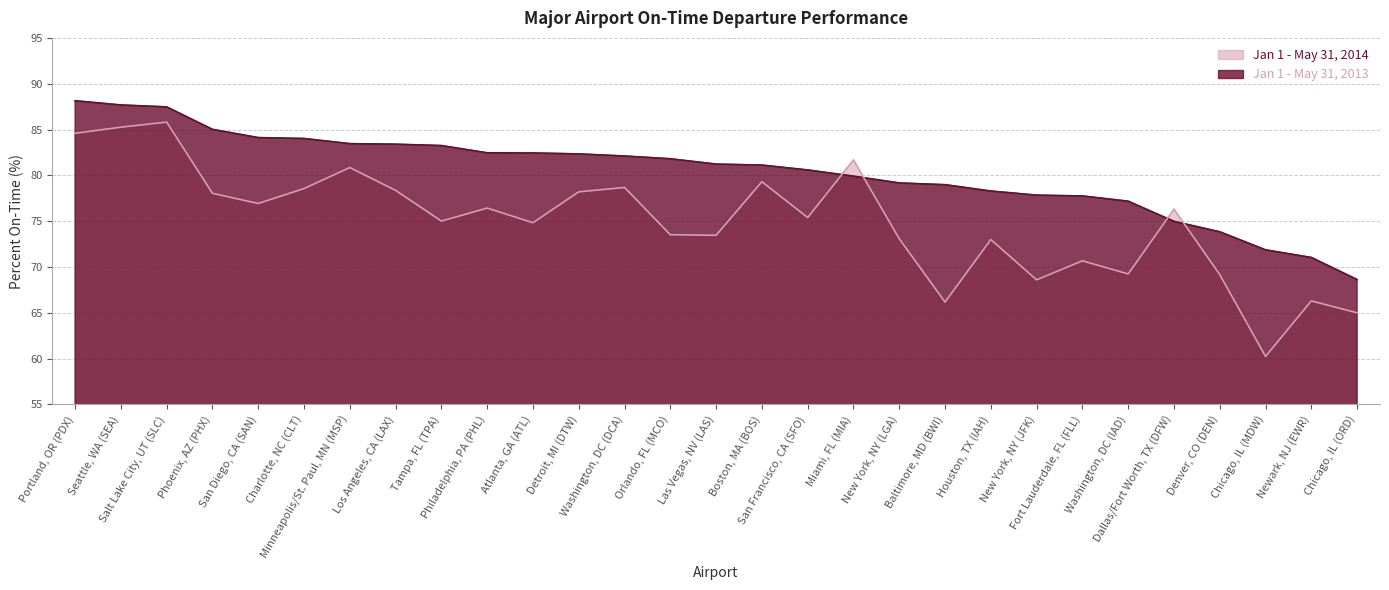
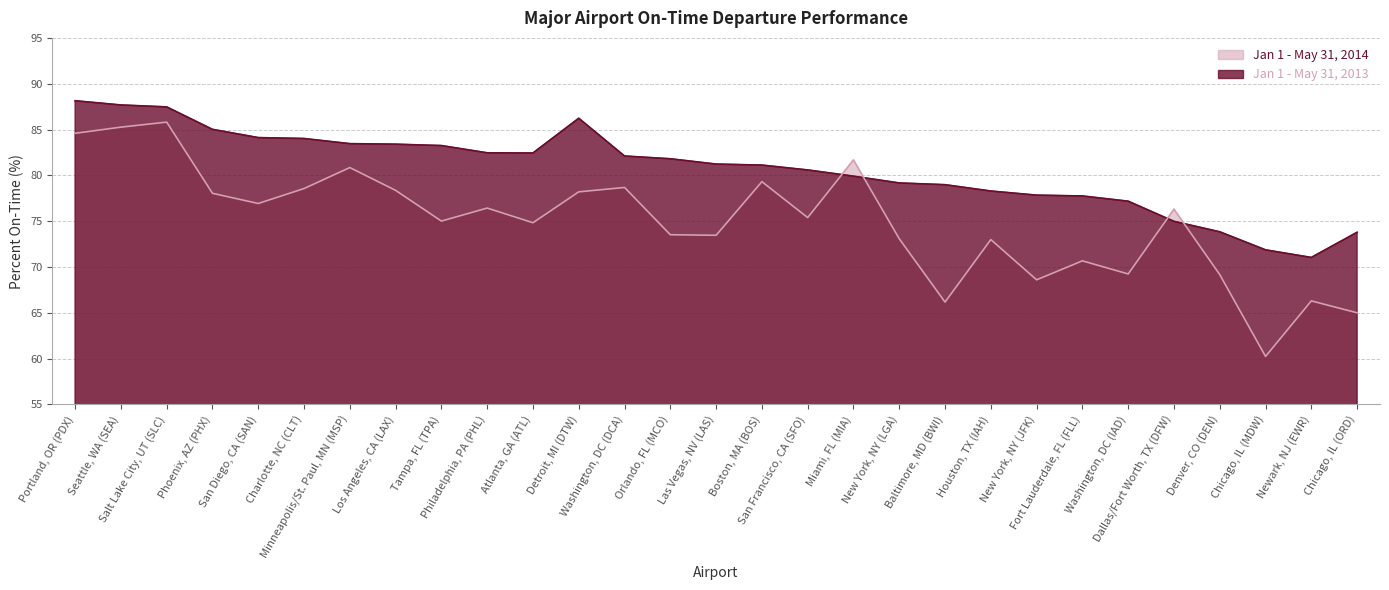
  {
    "Jan 1 - May 31, 2014": {
      "Portland, OR (PDX)": 85,
      "Seattle, WA (SEA)": 85,
      "Salt Lake City, UT (SLC)": 86,
      "Phoenix, AZ (PHX)": 78,
      "San Diego, CA (SAN)": 77,
      "Charlotte, NC (CLT)": 79,
      "Minneapolis/St. Paul, MN (MSP)": 81,
      "Los Angeles, CA (LAX)": 78,
      "Tampa, FL (TPA)": 75,
      "Philadelphia, PA (PHL)": 76,
      "Atlanta, GA (ATL)": 75,
      "Detroit, MI (DTW)": 78,
      "Washington, DC (DCA)": 79,
      "Orlando, FL (MCO)": 74,
      "Las Vegas, NV (LAS)": 73,
      "Boston, MA (BOS)": 79,
      "San Francisco, CA (SFO)": 75,
      "Miami, FL (MIA)": 82,
      "New York, NY (LGA)": 73,
      "Baltimore, MD (BWI)": 66,
      "Houston, TX (IAH)": 73,
      "New York, NY (JFK)": 69,
      "Fort Lauderdale, FL (FLL)": 71,
      "Washington, DC (IAD)": 69,
      "Dallas/Fort Worth, TX (DFW)": 76,
      "Denver, CO (DEN)": 69,
      "Chicago, IL (MDW)": 60,
      "Newark, NJ (EWR)": 66,
      "Chicago, IL (ORD)": 65
    },
    "Jan 1 - May 31, 2013": {
      "Portland, OR (PDX)": 88,
      "Seattle, WA (SEA)": 88,
      "Salt Lake City, UT (SLC)": 87,
      "Phoenix, AZ (PHX)": 85,
      "San Diego, CA (SAN)": 84,
      "Charlotte, NC (CLT)": 84,
      "Minneapolis/St. Paul, MN (MSP)": 83,
      "Los Angeles, CA (LAX)": 83,
      "Tampa, FL (TPA)": 83,
      "Philadelphia, PA (PHL)": 82,
      "Atlanta, GA (ATL)": 82,
-     "Detroit, MI (DTW)": 82,
+     "Detroit, MI (DTW)": 86,
      "Washington, DC (DCA)": 82,
      "Orlando, FL (MCO)": 82,
      "Las Vegas, NV (LAS)": 81,
      "Boston, MA (BOS)": 81,
      "San Francisco, CA (SFO)": 81,
      "Miami, FL (MIA)": 80,
      "New York, NY (LGA)": 79,
      "Baltimore, MD (BWI)": 79,
      "Houston, TX (IAH)": 78,
      "New York, NY (JFK)": 78,
      "Fort Lauderdale, FL (FLL)": 78,
      "Washington, DC (IAD)": 77,
      "Dallas/Fort Worth, TX (DFW)": 75,
      "Denver, CO (DEN)": 74,
      "Chicago, IL (MDW)": 72,
      "Newark, NJ (EWR)": 71,
-     "Chicago, IL (ORD)": 69
+     "Chicago, IL (ORD)": 74
    }
  }
